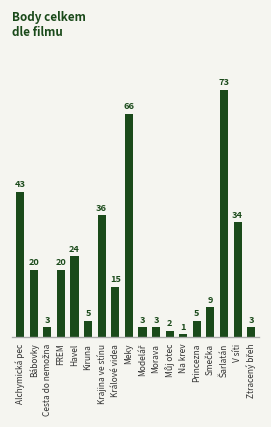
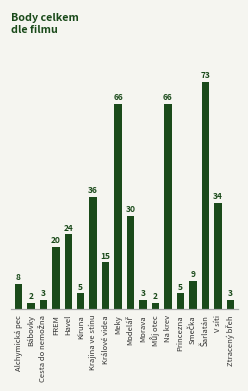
  {
-   "Alchymická pec": 43,
-   "Bábovky": 20,
+   "Alchymická pec": 8,
+   "Bábovky": 2,
    "Cesta do nemožna": 3,
    "FREM": 20,
    "Havel": 24,
    "Kiruna": 5,
    "Krajina ve stínu": 36,
    "Králové videa": 15,
    "Meky": 66,
-   "Modelář": 3,
+   "Modelář": 30,
    "Morava": 3,
    "Můj otec": 2,
-   "Na krev": 1,
+   "Na krev": 66,
    "Princezna": 5,
    "Smečka": 9,
    "Šarlatán": 73,
    "V síti": 34,
    "Ztracený břeh": 3
  }
